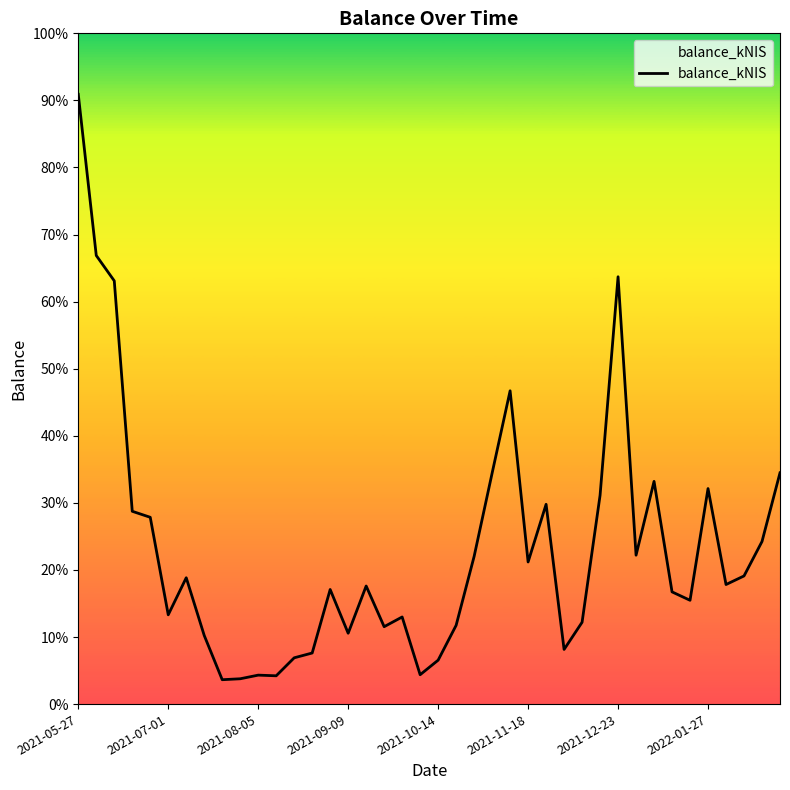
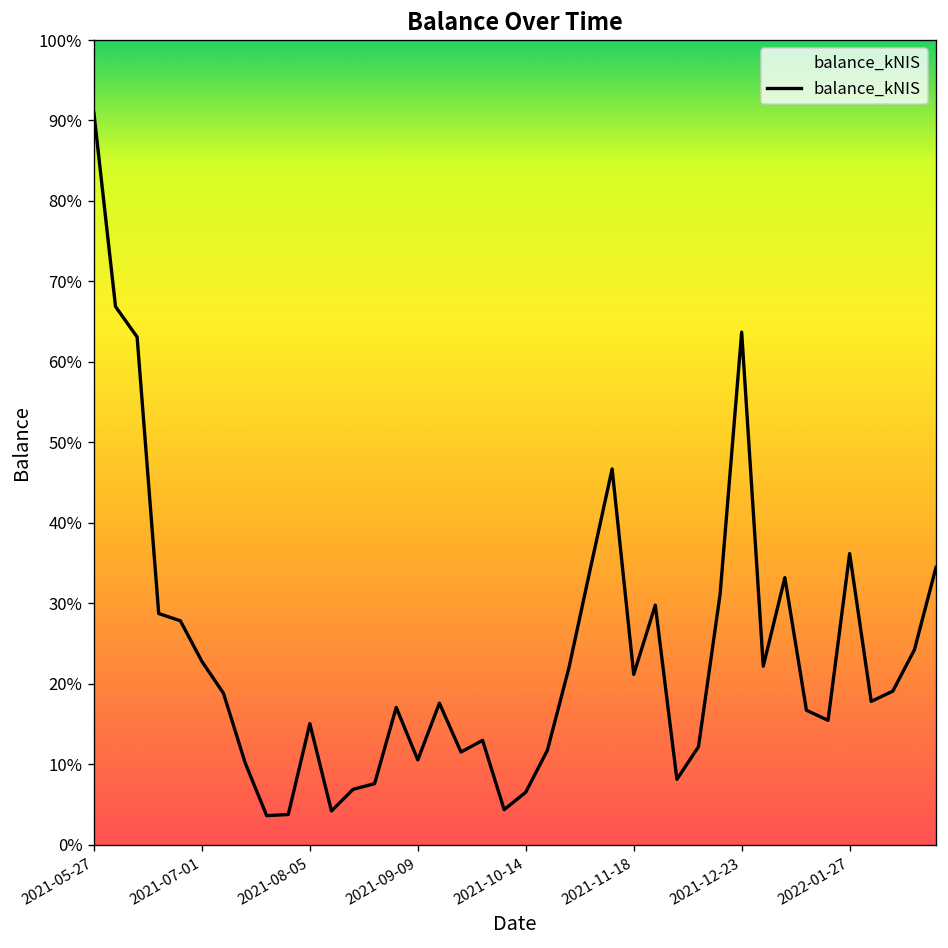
  {
    "2021-05-27": "91%",
-   "2021-07-01": "13%",
-   "2021-08-05": "4%",
+   "2021-07-01": "23%",
+   "2021-08-05": "15%",
    "2021-09-09": "11%",
    "2021-10-14": "7%",
    "2021-11-18": "21%",
    "2021-12-23": "64%",
-   "2022-01-27": "32%"
+   "2022-01-27": "36%"
  }
